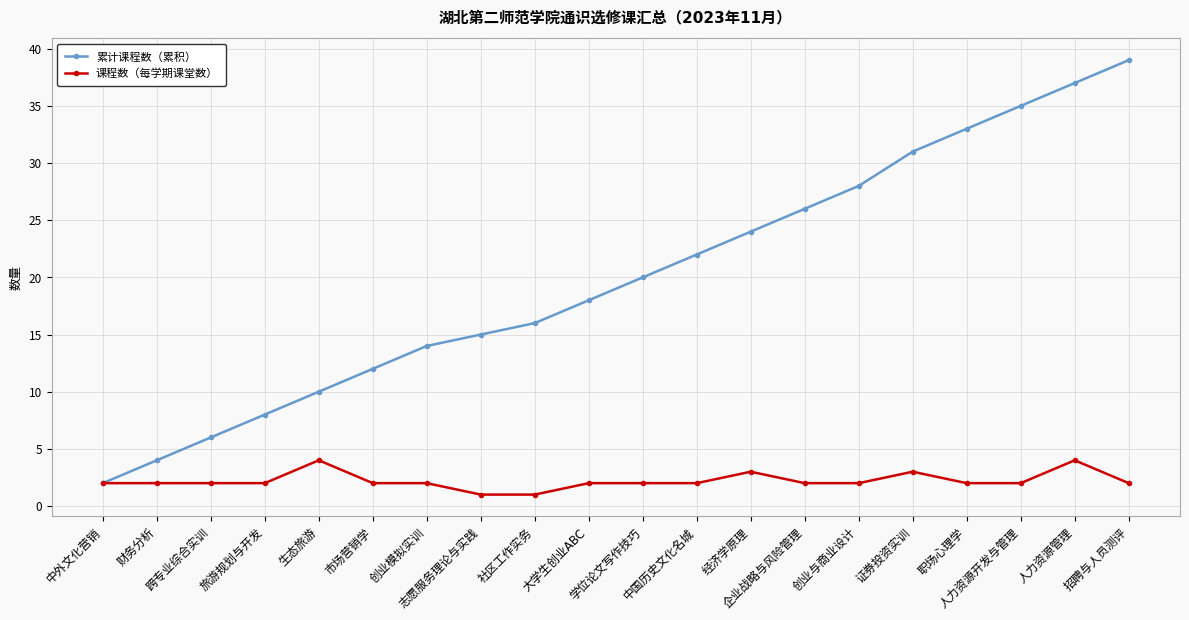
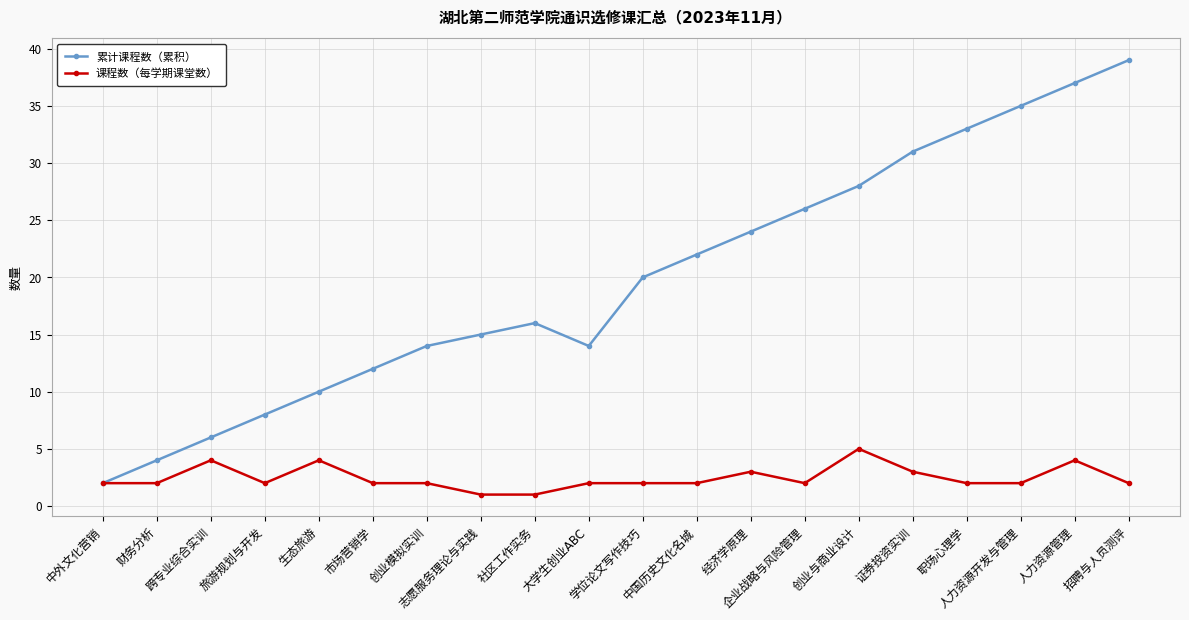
  {
    "累计课程数（累积）": {
      "财务分析": 4,
      "跨专业综合实训": 6,
      "旅游规划与开发": 8,
      "生态旅游": 10,
      "市场营销学": 12,
      "创业模拟实训": 14,
      "志愿服务理论与实践": 15,
      "社区工作实务": 16,
-     "大学生创业ABC": 18,
+     "大学生创业ABC": 14,
      "学位论文写作技巧": 20,
      "中国历史文化名城": 22,
      "经济学原理": 24,
      "企业战略与风险管理": 26,
      "创业与商业设计": 28,
      "证券投资实训": 31,
      "职场心理学": 33,
      "人力资源开发与管理": 35,
      "人力资源管理": 37,
      "招聘与人员测评": 39
    },
    "课程数（每学期课堂数）": {
      "财务分析": 2,
-     "跨专业综合实训": 2,
+     "跨专业综合实训": 4,
      "旅游规划与开发": 2,
      "生态旅游": 4,
      "市场营销学": 2,
      "创业模拟实训": 2,
      "志愿服务理论与实践": 1,
      "社区工作实务": 1,
      "大学生创业ABC": 2,
      "学位论文写作技巧": 2,
      "中国历史文化名城": 2,
      "经济学原理": 3,
      "企业战略与风险管理": 2,
-     "创业与商业设计": 2,
+     "创业与商业设计": 5,
      "证券投资实训": 3,
      "职场心理学": 2,
      "人力资源开发与管理": 2,
      "人力资源管理": 4,
      "招聘与人员测评": 2
    }
  }
